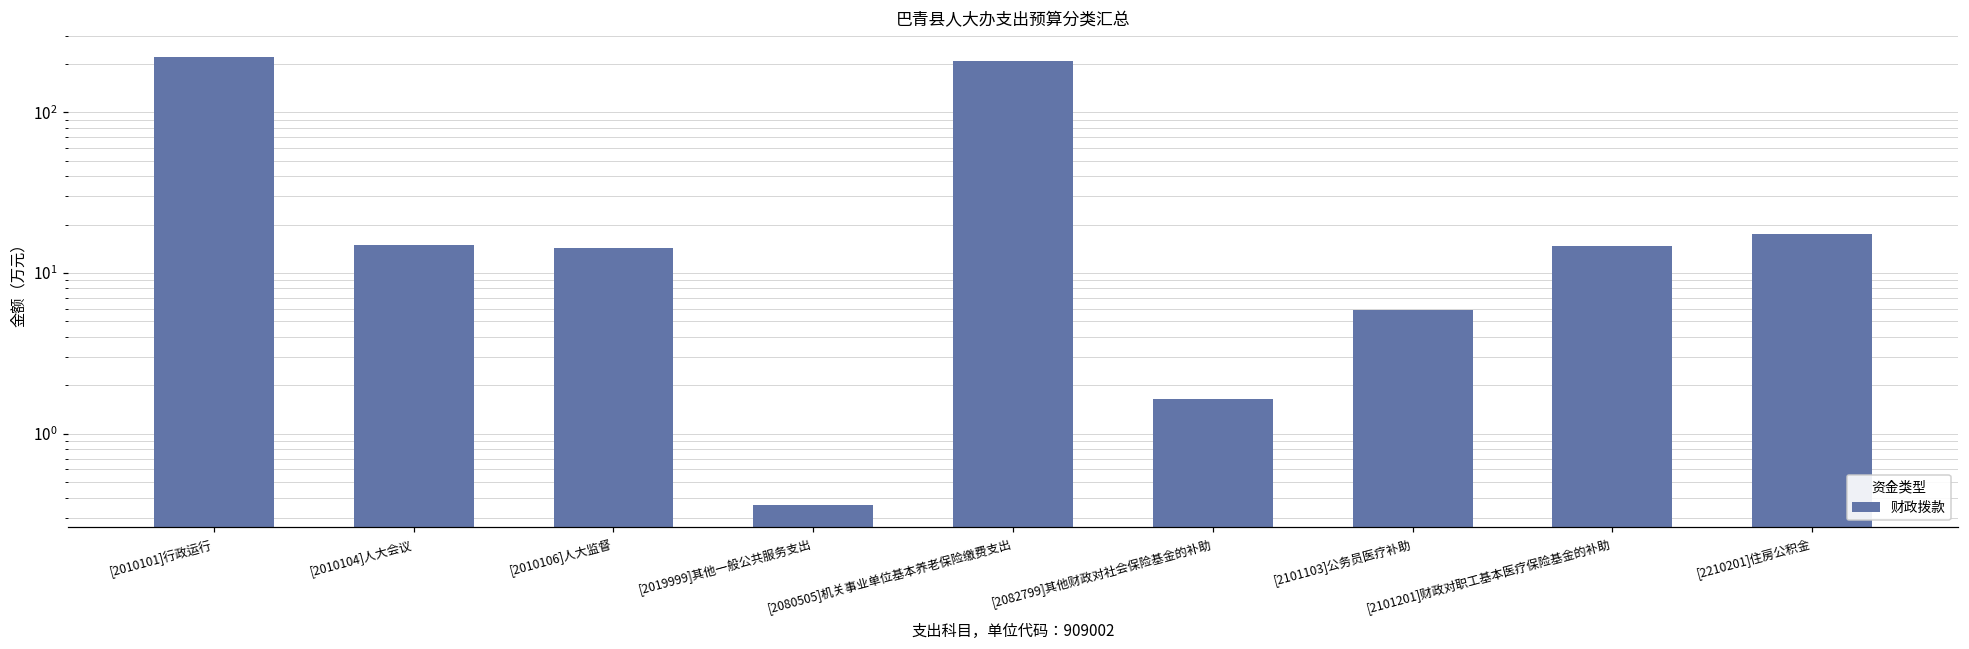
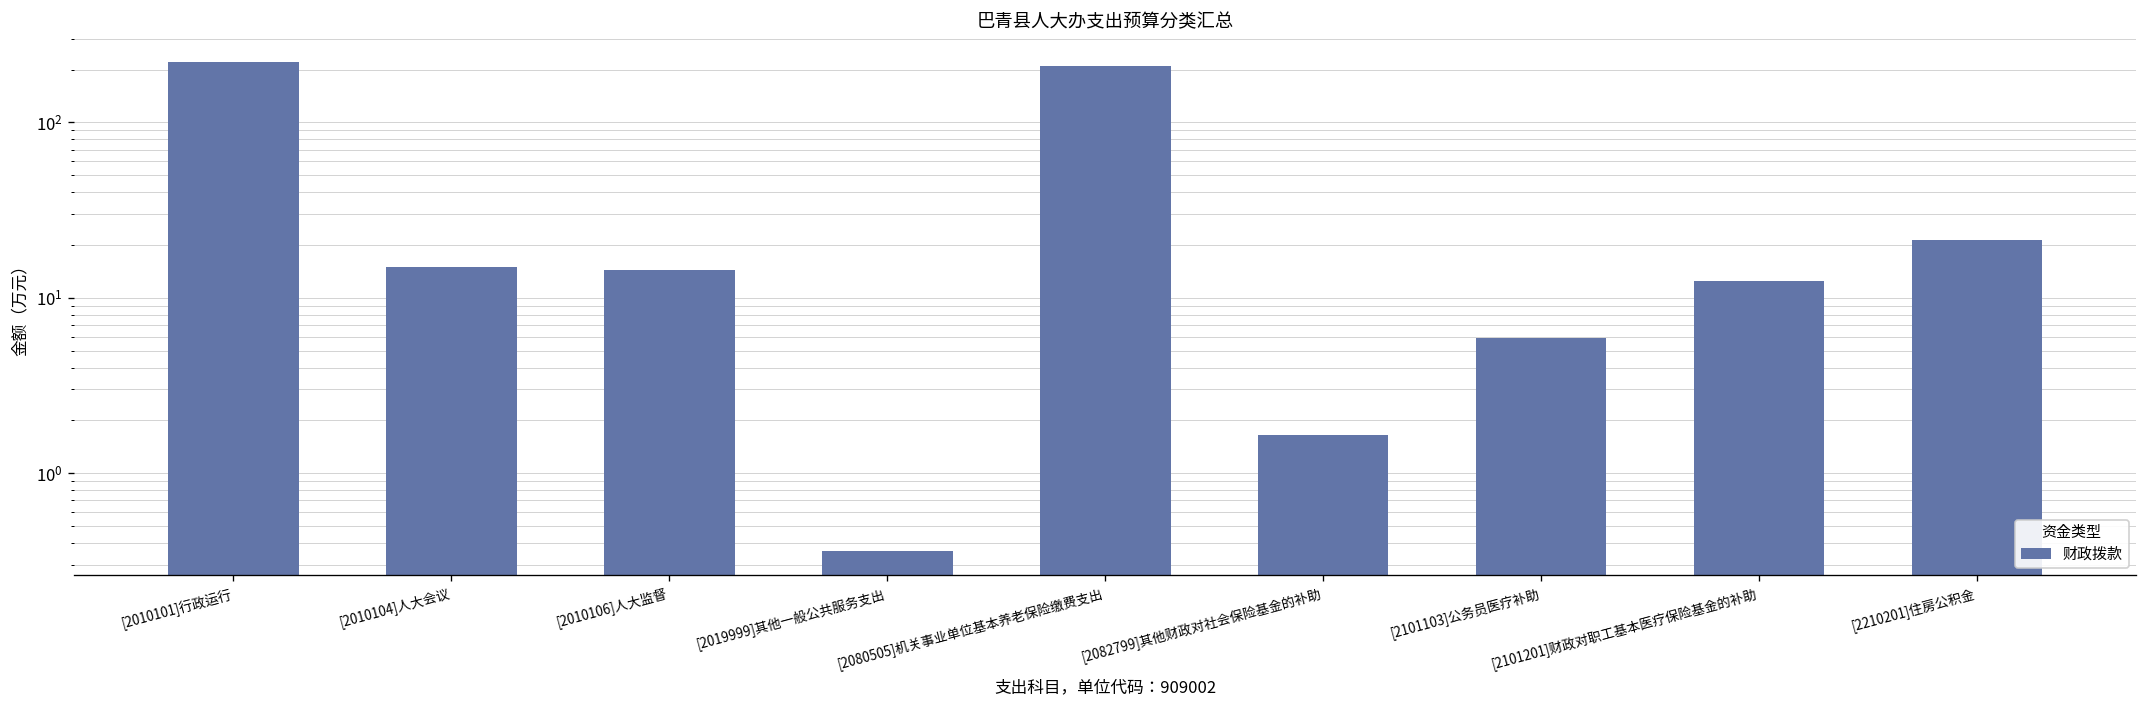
  {
    "[2010101]行政运行": 220,
    "[2010104]人大会议": 15,
    "[2010106]人大监督": 14,
    "[2019999]其他一般公共服务支出": 0.36,
    "[2080505]机关事业单位基本养老保险缴费支出": 210,
    "[2082799]其他财政对社会保险基金的补助": 1.7,
    "[2101103]公务员医疗补助": 6,
-   "[2101201]财政对职工基本医疗保险基金的补助": 15,
-   "[2210201]住房公积金": 18
+   "[2101201]财政对职工基本医疗保险基金的补助": 12,
+   "[2210201]住房公积金": 21
  }
